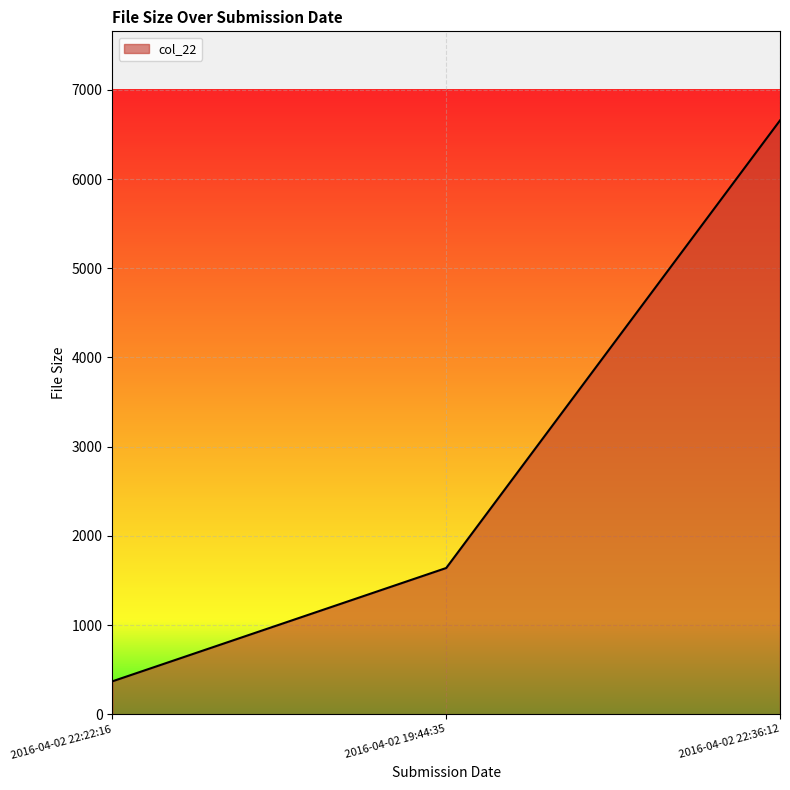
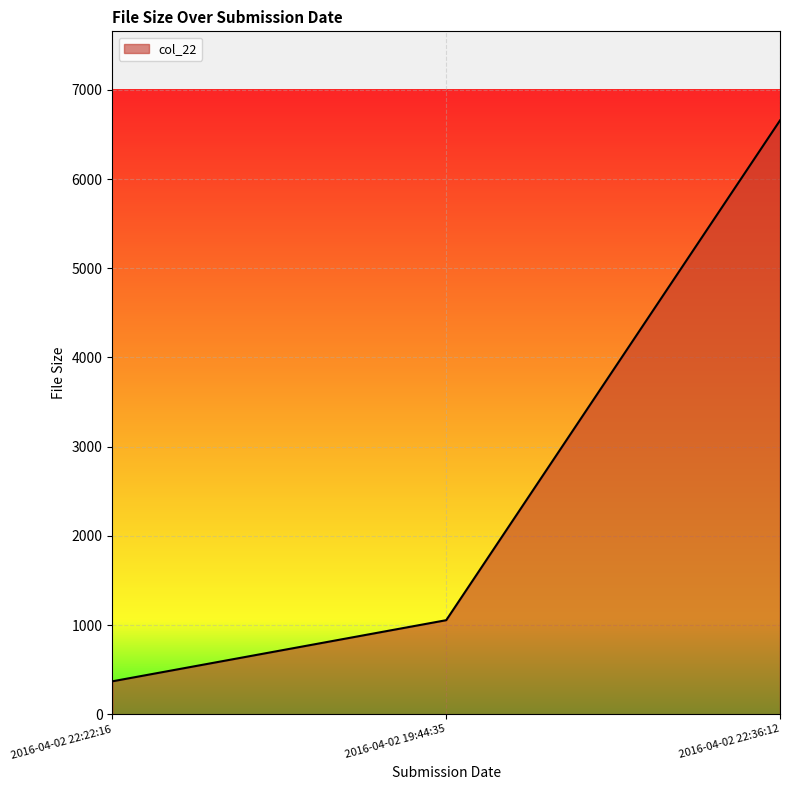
  {
    "2016-04-02 22:22:16": 400,
-   "2016-04-02 19:44:35": 1600,
+   "2016-04-02 19:44:35": 1100,
    "2016-04-02 22:36:12": 6700
  }
